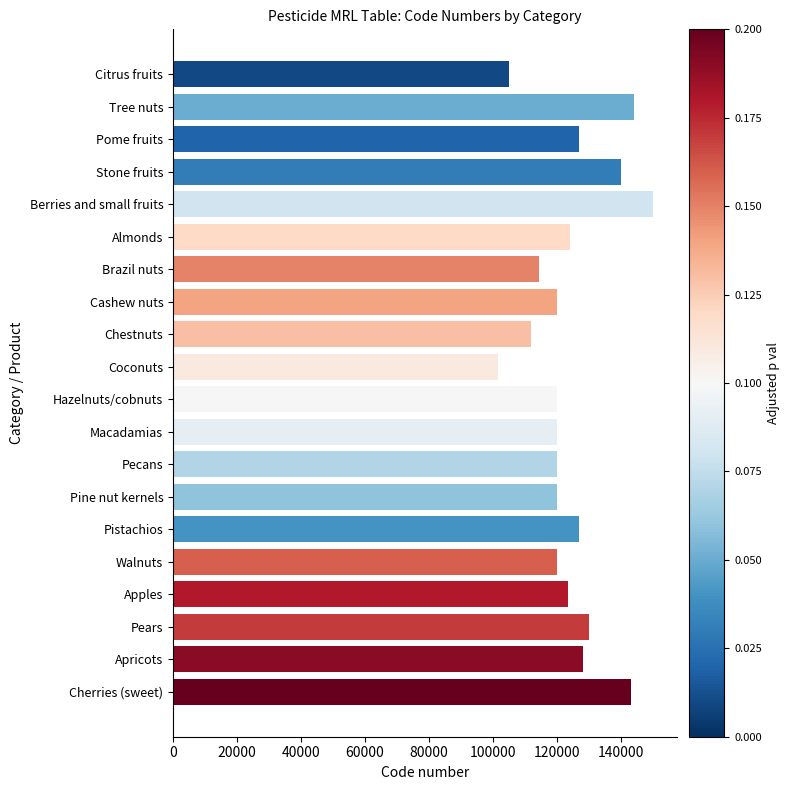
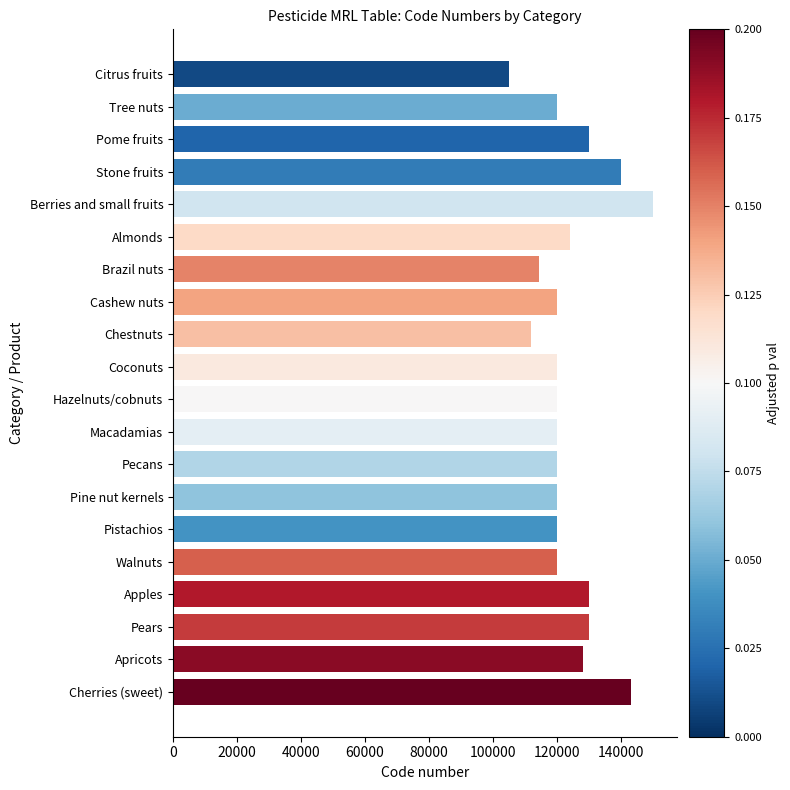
  {
    "Citrus fruits": 105000,
-   "Tree nuts": 144000,
-   "Pome fruits": 127000,
+   "Tree nuts": 120000,
+   "Pome fruits": 130000,
    "Stone fruits": 140000,
    "Berries and small fruits": 150000,
    "Almonds": 124000,
    "Brazil nuts": 114000,
    "Cashew nuts": 120000,
    "Chestnuts": 112000,
-   "Coconuts": 102000,
+   "Coconuts": 120000,
    "Hazelnuts/cobnuts": 120000,
    "Macadamias": 120000,
    "Pecans": 120000,
    "Pine nut kernels": 120000,
-   "Pistachios": 127000,
+   "Pistachios": 120000,
    "Walnuts": 120000,
-   "Apples": 124000,
+   "Apples": 130000,
    "Pears": 130000,
    "Apricots": 128000,
    "Cherries (sweet)": 143000
  }
